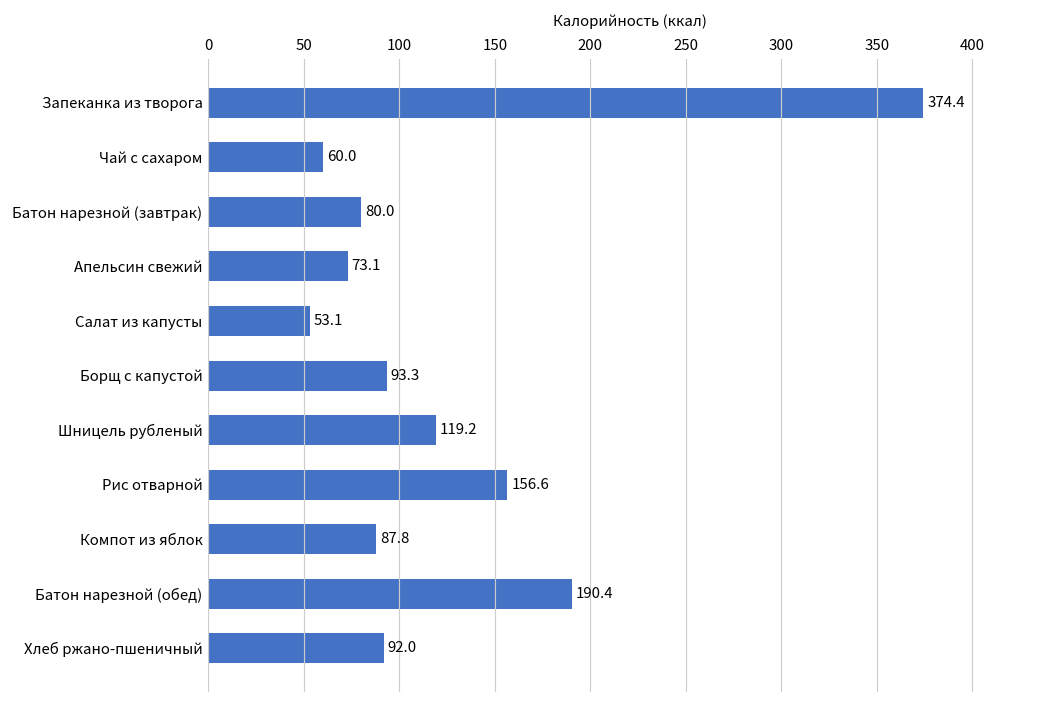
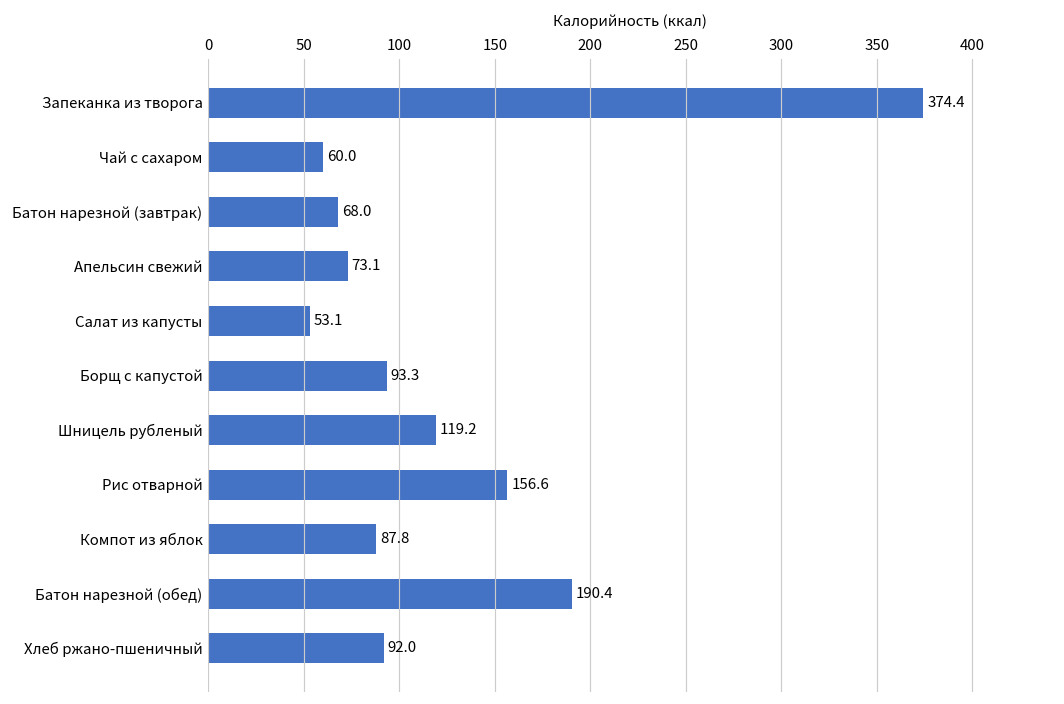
  {
    "Запеканка из творога": 374.4,
    "Чай с сахаром": 60.0,
-   "Батон нарезной (завтрак)": 80.0,
+   "Батон нарезной (завтрак)": 68.0,
    "Апельсин свежий": 73.1,
    "Салат из капусты": 53.1,
    "Борщ с капустой": 93.3,
    "Шницель рубленый": 119.2,
    "Рис отварной": 156.6,
    "Компот из яблок": 87.8,
    "Батон нарезной (обед)": 190.4,
    "Хлеб ржано-пшеничный": 92.0
  }
